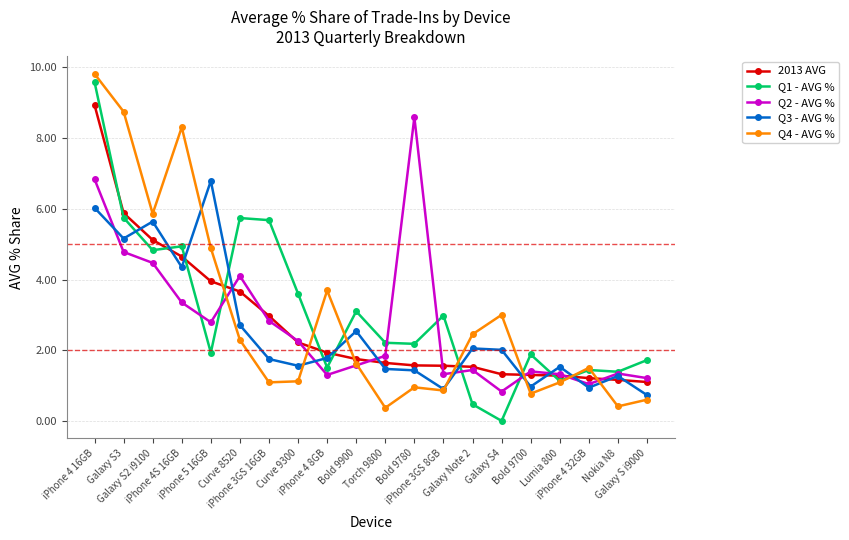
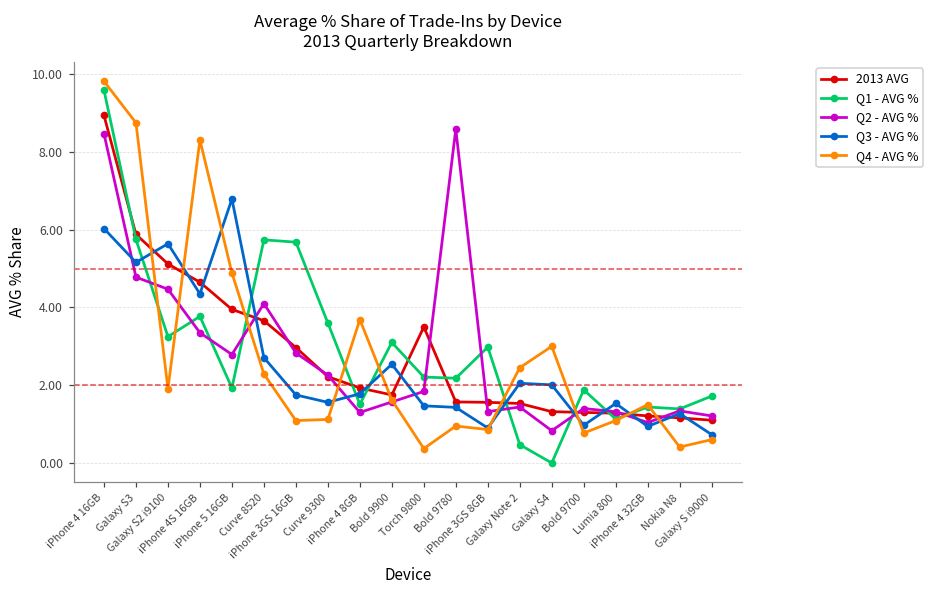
  {
    "2013 AVG": {
      "iPhone 4 16GB": 8.9,
      "Galaxy S3": 5.9,
      "Galaxy S2 i9100": 5.1,
      "iPhone 4S 16GB": 4.7,
      "iPhone 5 16GB": 4.0,
      "Curve 8520": 3.7,
      "iPhone 3GS 16GB": 3.0,
      "iPhone 4 8GB": 1.9,
      "Bold 9900": 1.8,
-     "Torch 9800": 1.6,
+     "Torch 9800": 3.5,
      "Bold 9780": 1.6,
      "iPhone 3GS 8GB": 1.6,
      "Galaxy Note 2": 1.5,
      "Galaxy S4": 1.3,
      "Bold 9700": 1.3,
      "iPhone 4 32GB": 1.2,
      "Nokia N8": 1.2,
      "Galaxy S i9000": 1.1
    },
    "Q1 - AVG %": {
      "iPhone 4 16GB": 9.6,
      "Galaxy S3": 5.8,
-     "Galaxy S2 i9100": 4.8,
-     "iPhone 4S 16GB": 4.9,
+     "Galaxy S2 i9100": 3.3,
+     "iPhone 4S 16GB": 3.8,
      "iPhone 5 16GB": 1.9,
      "Curve 8520": 5.7,
      "iPhone 3GS 16GB": 5.7,
      "Curve 9300": 3.6,
      "iPhone 4 8GB": 1.5,
      "Bold 9900": 3.1,
      "Torch 9800": 2.2,
      "Bold 9780": 2.2,
      "iPhone 3GS 8GB": 3.0,
      "Galaxy Note 2": 0.5,
      "Galaxy S4": 0.0,
      "Bold 9700": 1.9,
      "Galaxy S i9000": 1.7
    },
    "Q2 - AVG %": {
-     "iPhone 4 16GB": 6.8,
+     "iPhone 4 16GB": 8.5,
      "Galaxy S3": 4.8,
      "Galaxy S2 i9100": 4.5,
      "iPhone 4S 16GB": 3.4,
      "iPhone 5 16GB": 2.8,
      "Curve 8520": 4.1,
      "iPhone 3GS 16GB": 2.8,
      "iPhone 4 8GB": 1.3,
      "Torch 9800": 1.8,
      "Bold 9780": 8.6,
      "iPhone 3GS 8GB": 1.3,
      "Galaxy Note 2": 1.4,
      "Galaxy S4": 0.8,
      "Bold 9700": 1.4,
      "iPhone 4 32GB": 1.0,
      "Galaxy S i9000": 1.2
    },
    "Q3 - AVG %": {
      "iPhone 4 16GB": 6.0,
      "Galaxy S3": 5.2,
      "Galaxy S2 i9100": 5.6,
      "iPhone 4S 16GB": 4.4,
      "iPhone 5 16GB": 6.8,
      "Curve 8520": 2.7,
      "iPhone 3GS 16GB": 1.8,
      "Curve 9300": 1.6,
      "iPhone 4 8GB": 1.8,
      "Bold 9900": 2.5,
      "Torch 9800": 1.5,
      "Bold 9780": 1.4,
      "Galaxy Note 2": 2.1,
      "Galaxy S4": 2.0,
      "Bold 9700": 1.0,
      "Lumia 800": 1.5,
      "iPhone 4 32GB": 0.9,
      "Galaxy S i9000": 0.7
    },
    "Q4 - AVG %": {
      "iPhone 4 16GB": 9.8,
      "Galaxy S3": 8.8,
-     "Galaxy S2 i9100": 5.9,
+     "Galaxy S2 i9100": 1.9,
      "iPhone 4S 16GB": 8.3,
      "iPhone 5 16GB": 4.9,
      "Curve 8520": 2.3,
      "iPhone 3GS 16GB": 1.1,
      "Curve 9300": 1.1,
      "iPhone 4 8GB": 3.7,
      "Torch 9800": 0.4,
      "Bold 9780": 1.0,
      "Galaxy Note 2": 2.5,
      "Galaxy S4": 3.0,
      "Bold 9700": 0.8,
      "Nokia N8": 0.4,
      "Galaxy S i9000": 0.6
    }
  }
